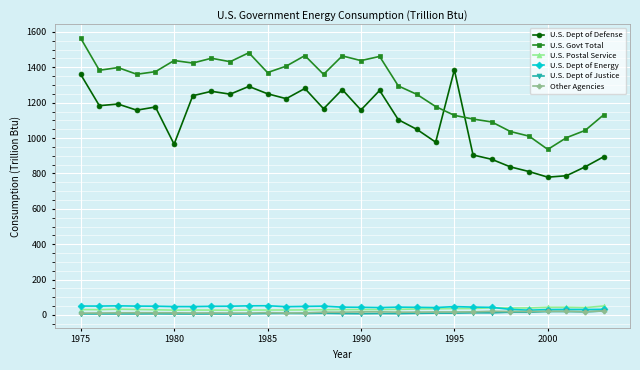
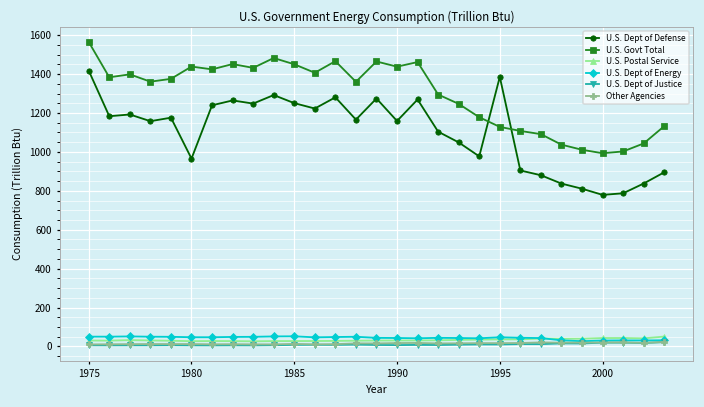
  {
    "U.S. Dept of Defense": {
-     "1975": 1360,
+     "1975": 1420,
      "1980": 970,
      "1985": 1250,
      "1990": 1160,
      "1995": 1390,
      "2000": 780
    },
    "U.S. Govt Total": {
      "1975": 1570,
      "1980": 1440,
-     "1985": 1370,
+     "1985": 1450,
      "1990": 1440,
      "1995": 1130,
-     "2000": 940
+     "2000": 990
    }
  }
